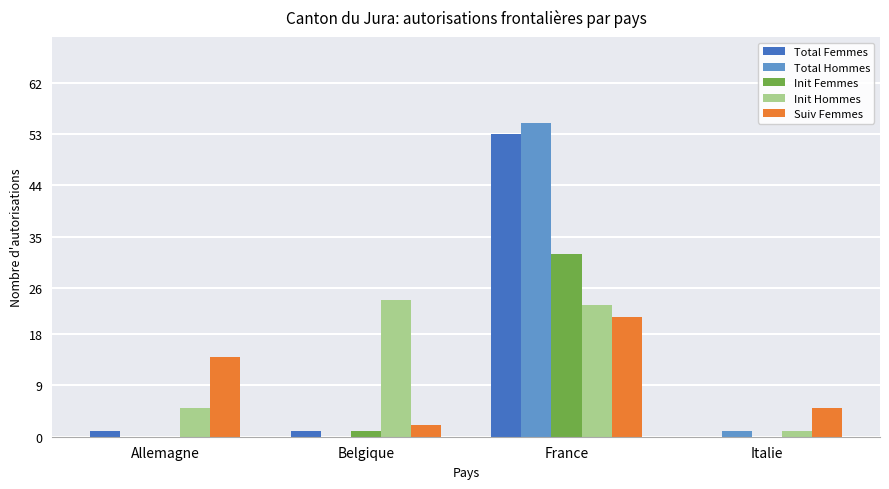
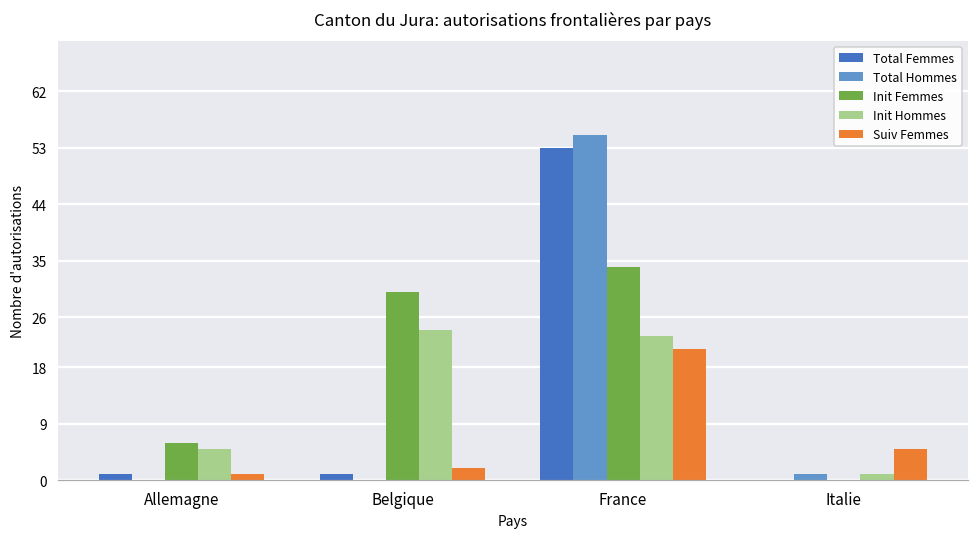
  {
    "Init Femmes": {
-     "Allemagne": 0,
-     "Belgique": 1,
-     "France": 32,
+     "Allemagne": 6,
+     "Belgique": 30,
+     "France": 34,
      "Italie": 0
    },
    "Init Hommes": {
      "Allemagne": 5,
      "Belgique": 24,
      "France": 23,
      "Italie": 1
    },
    "Suiv Femmes": {
-     "Allemagne": 14,
+     "Allemagne": 1,
      "Belgique": 2,
      "France": 21,
      "Italie": 5
    }
  }
